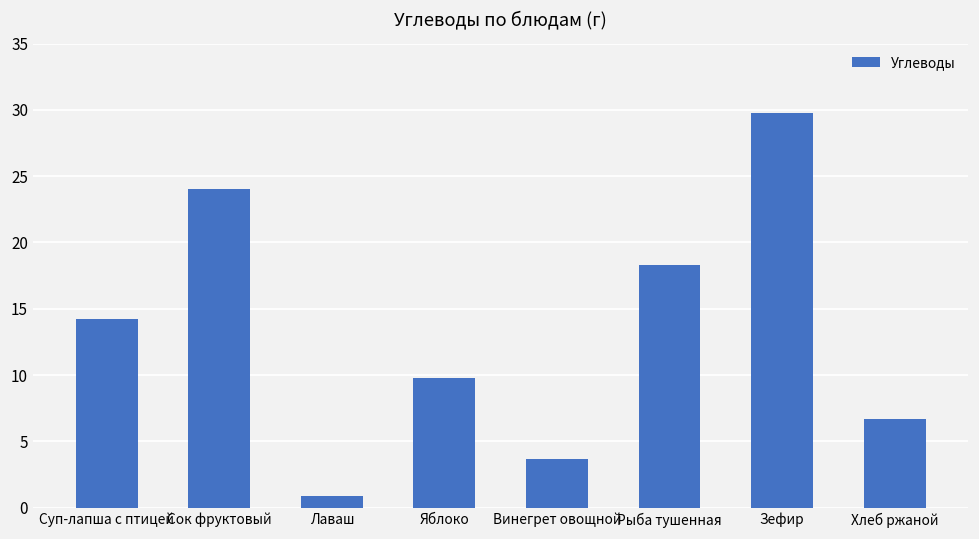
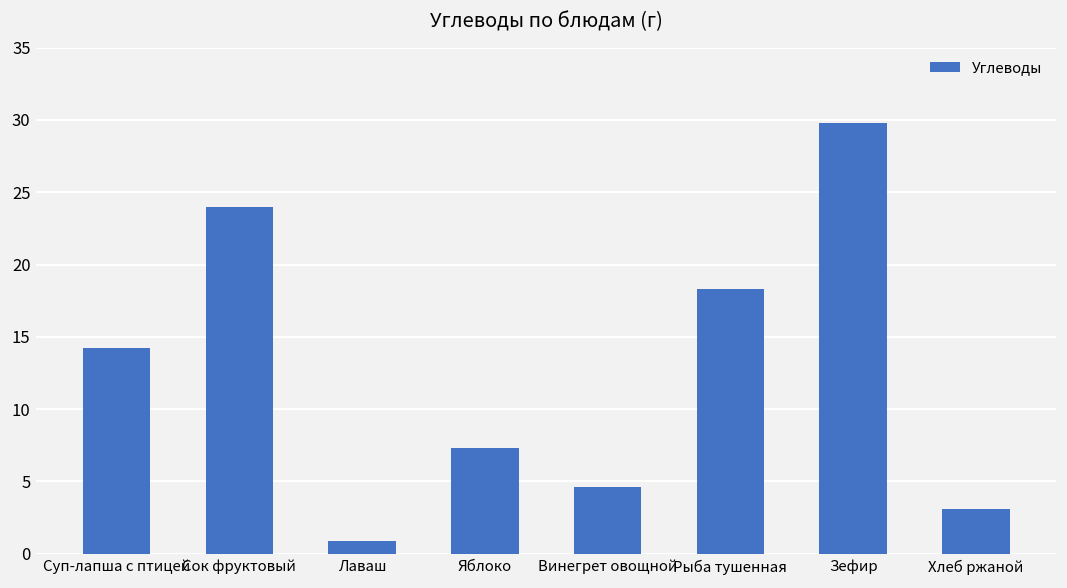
  {
    "Суп-лапша с птицей": 14.3,
    "Сок фруктовый": 24.0,
    "Лаваш": 0.9,
-   "Яблоко": 9.8,
-   "Винегрет овощной": 3.7,
+   "Яблоко": 7.3,
+   "Винегрет овощной": 4.6,
    "Рыба тушенная": 18.3,
    "Зефир": 29.8,
-   "Хлеб ржаной": 6.7
+   "Хлеб ржаной": 3.1
  }
